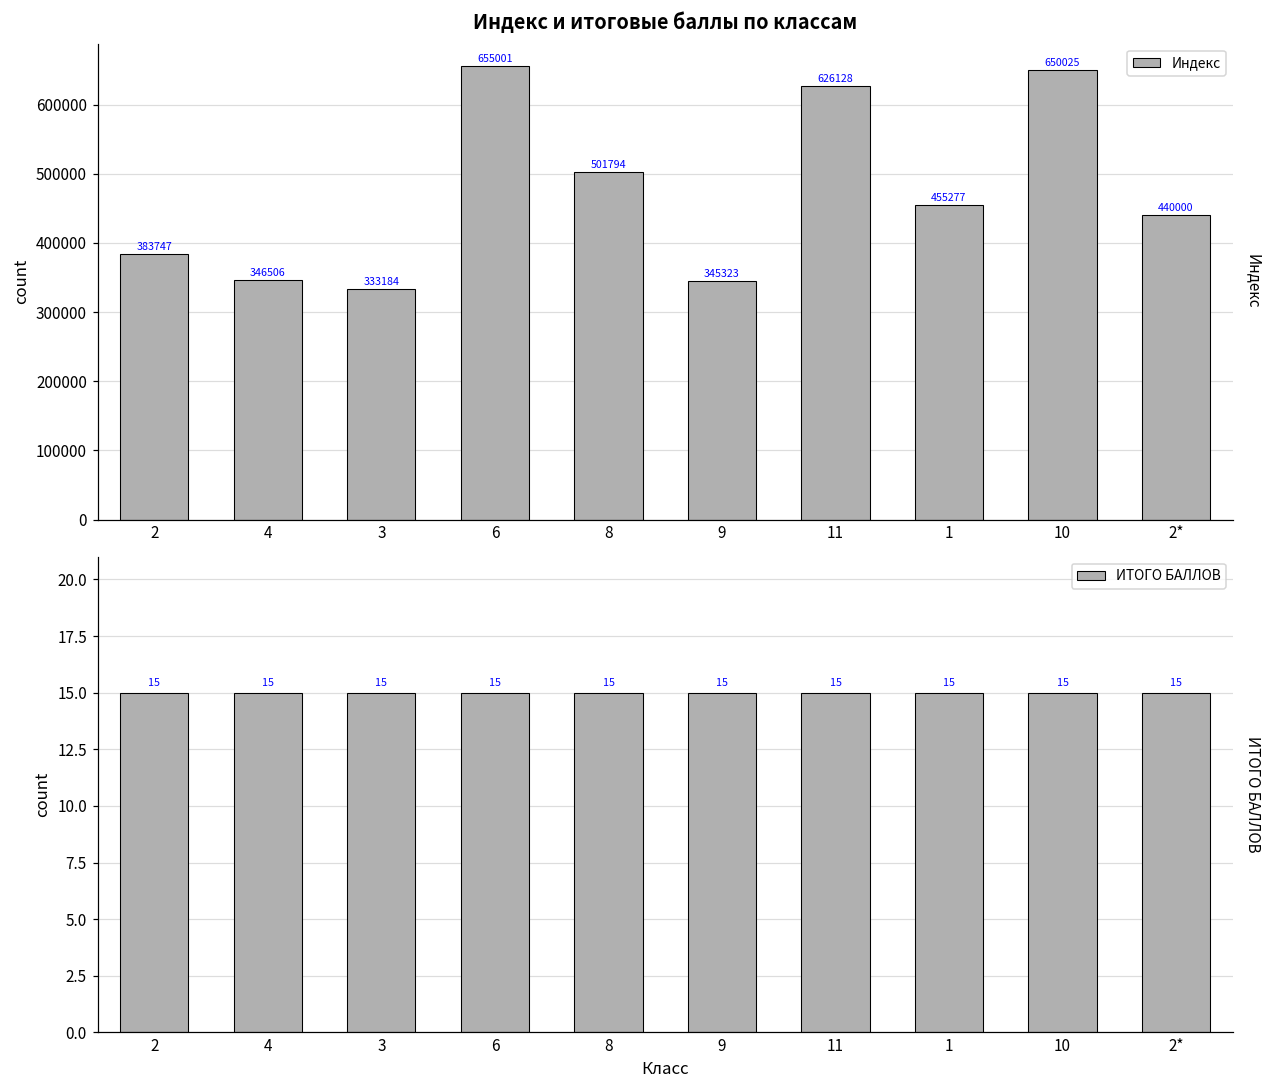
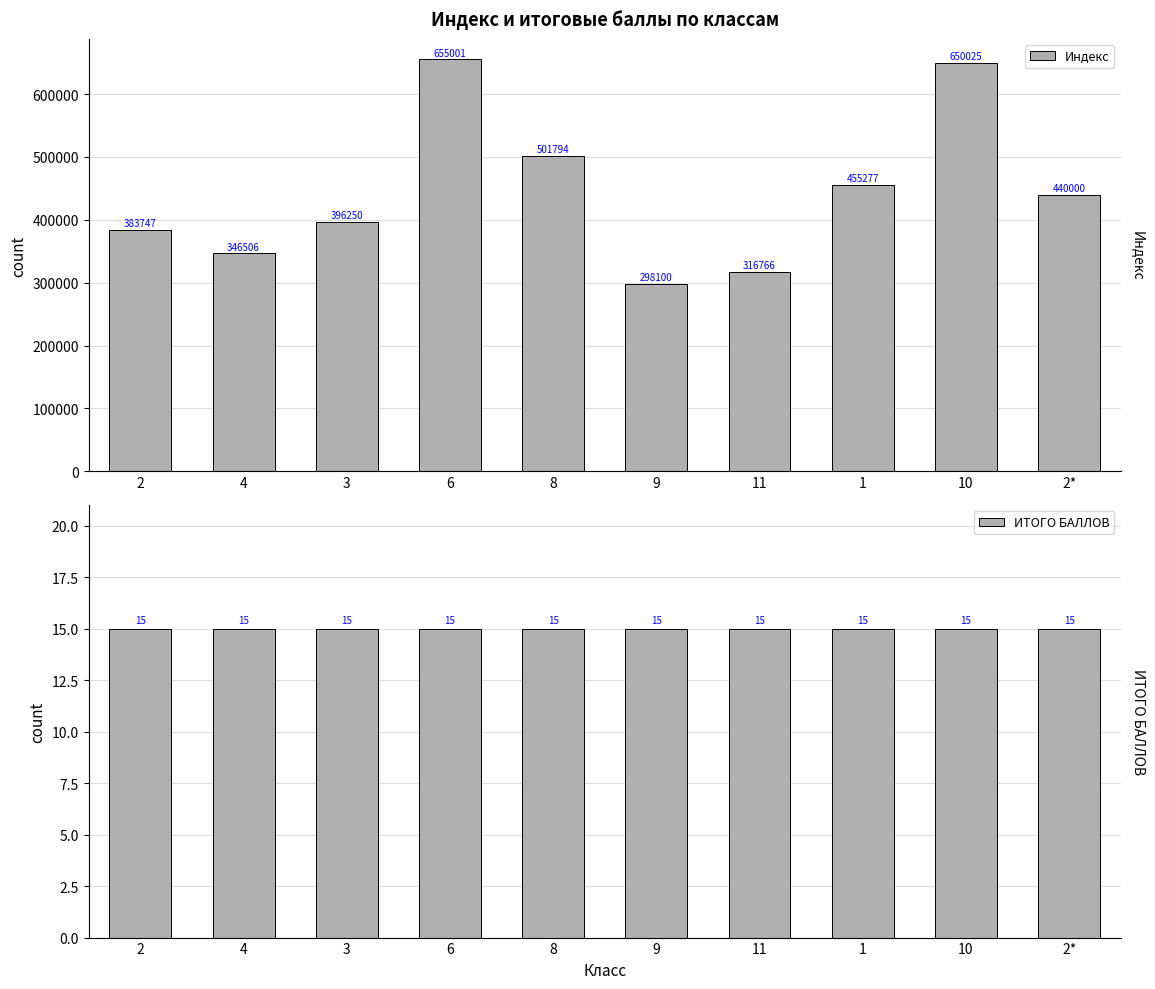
  {
    "Индекс и итоговые баллы по классам": {
      "2": 383747,
      "4": 346506,
-     "3": 333184,
+     "3": 396250,
      "6": 655001,
      "8": 501794,
-     "9": 345323,
-     "11": 626128,
+     "9": 298100,
+     "11": 316766,
      "1": 455277,
      "10": 650025,
      "2*": 440000
    }
  }
